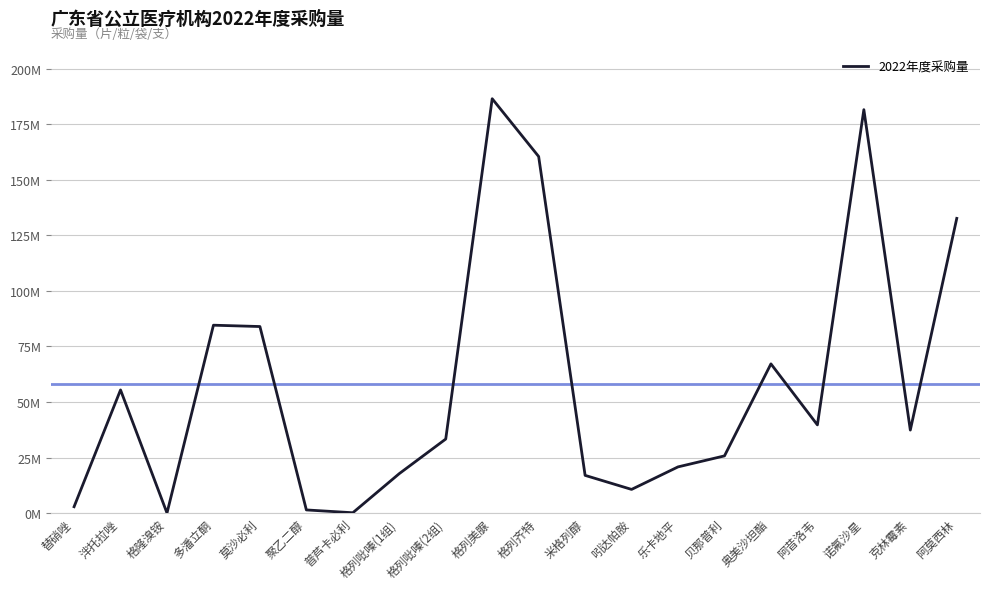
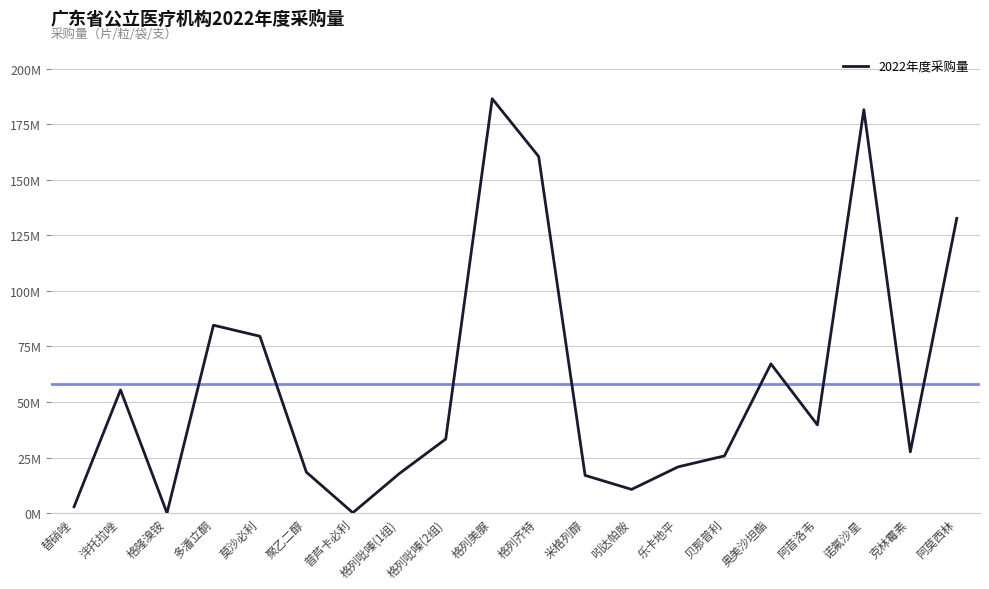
  {
    "替硝唑": 3000000,
    "泮托拉唑": 55000000,
    "格隆溴铵": 0,
    "多潘立酮": 85000000,
-   "莫沙必利": 84000000,
-   "聚乙二醇": 1000000,
+   "莫沙必利": 80000000,
+   "聚乙二醇": 18000000,
    "普芦卡必利": 0,
    "格列吡嗪(1组)": 18000000,
    "格列吡嗪(2组)": 33000000,
    "格列美脲": 187000000,
    "格列齐特": 161000000,
    "米格列醇": 17000000,
    "吲达帕胺": 11000000,
    "乐卡地平": 21000000,
    "贝那普利": 26000000,
    "奥美沙坦酯": 67000000,
    "阿昔洛韦": 40000000,
    "诺氟沙星": 182000000,
-   "克林霉素": 37000000,
+   "克林霉素": 28000000,
    "阿莫西林": 133000000
  }
